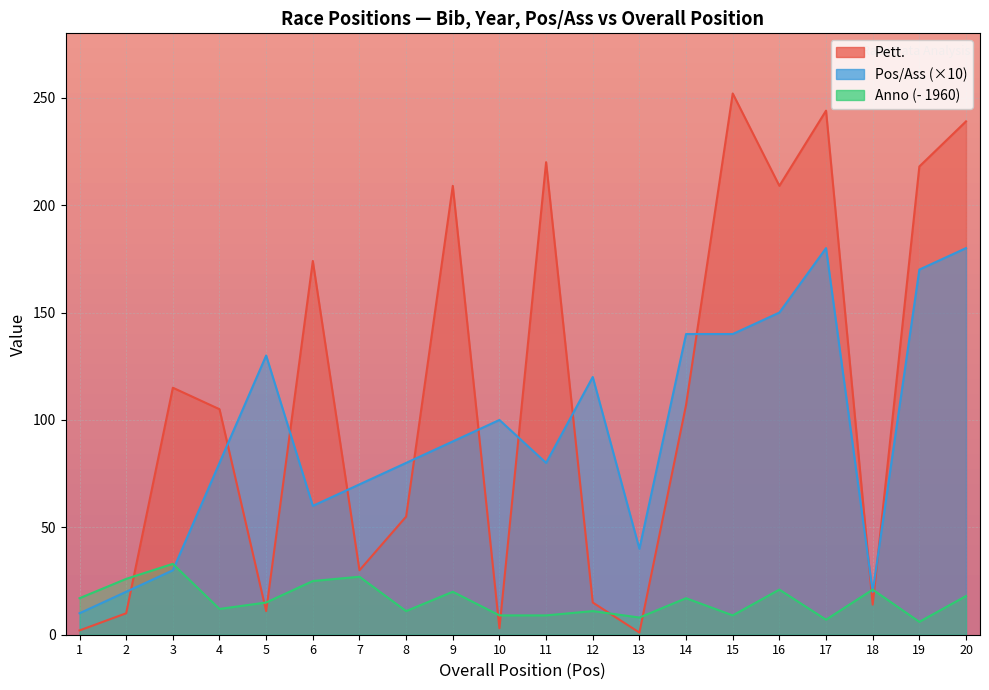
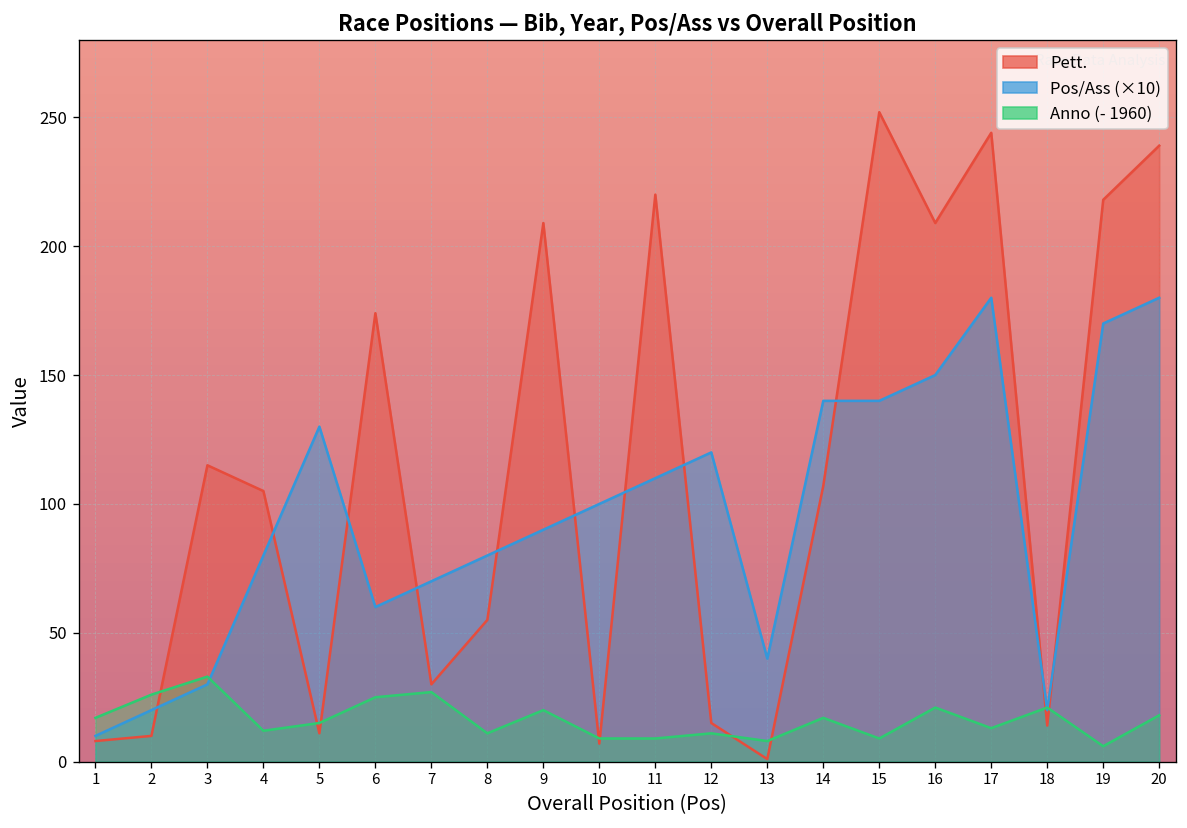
  {
    "Pett.": {
-     "1": 2,
+     "1": 8,
      "2": 10,
      "3": 115,
      "4": 105,
      "5": 11,
      "6": 174,
      "7": 30,
      "8": 55,
      "9": 209,
-     "10": 3,
+     "10": 7,
      "11": 220,
      "12": 15,
      "13": 1,
      "14": 107,
      "15": 252,
      "16": 209,
      "17": 244,
      "18": 14,
      "19": 218,
      "20": 239
    },
    "Pos/Ass (×10)": {
      "1": 10,
      "2": 20,
      "3": 30,
      "4": 80,
      "5": 130,
      "6": 60,
      "7": 70,
      "8": 80,
      "9": 90,
      "10": 100,
-     "11": 80,
+     "11": 110,
      "12": 120,
      "13": 40,
      "14": 140,
      "15": 140,
      "16": 150,
      "17": 180,
      "19": 170,
      "20": 180
    },
    "Anno (- 1960)": {
      "1": 17,
      "2": 26,
      "3": 33,
      "4": 12,
      "5": 15,
      "6": 25,
      "7": 27,
      "8": 11,
      "9": 20,
      "10": 9,
      "11": 9,
      "12": 11,
      "13": 8,
      "14": 17,
      "15": 9,
      "16": 21,
-     "17": 7,
+     "17": 13,
      "19": 6,
      "20": 18
    }
  }
